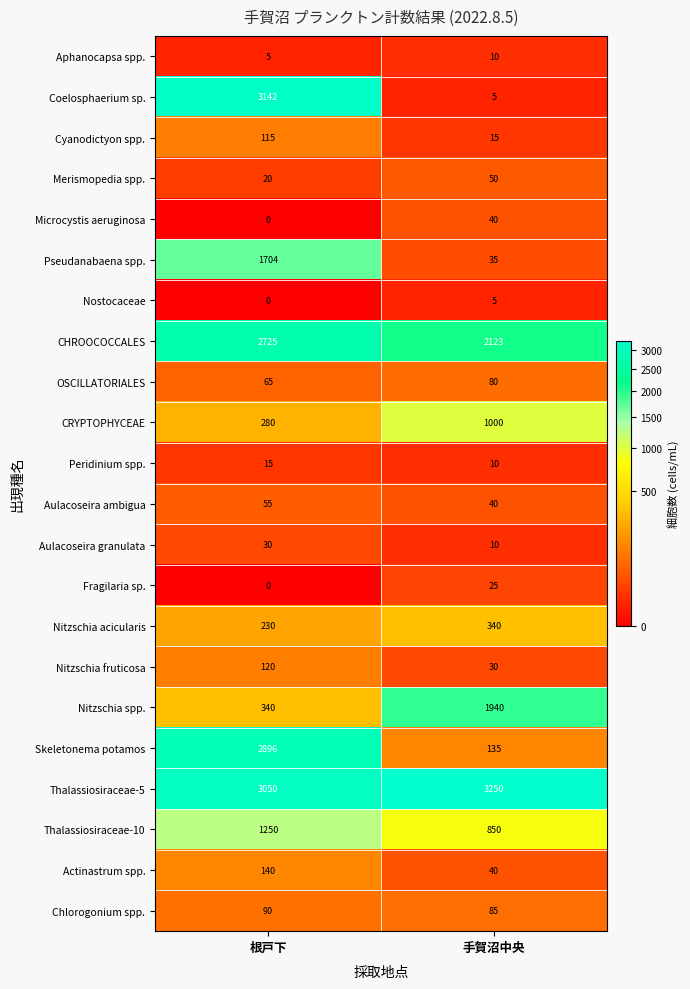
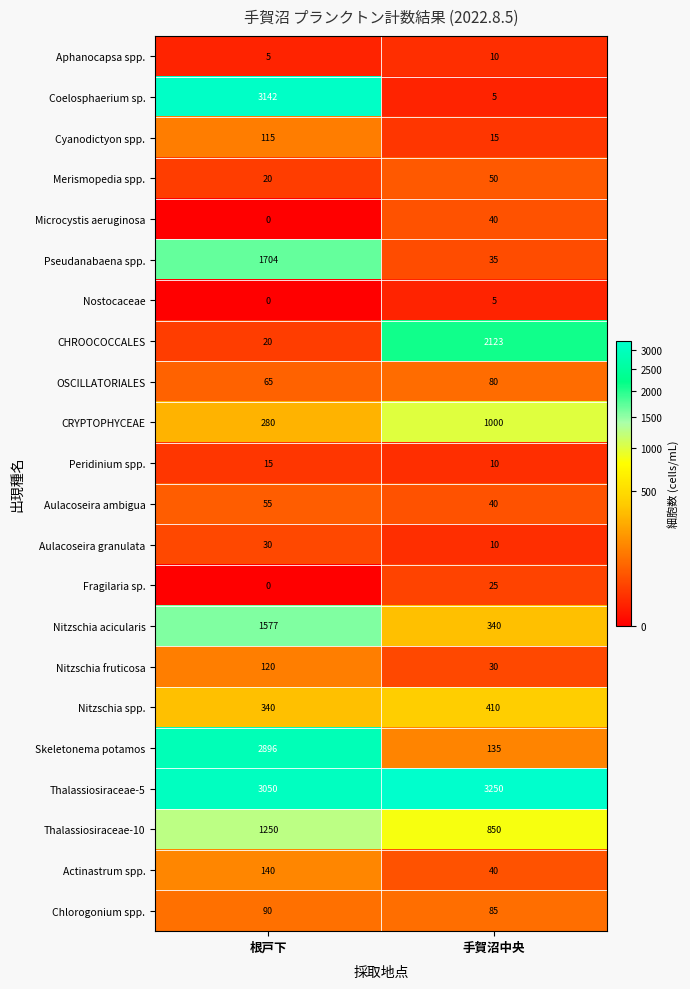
  {
    "Aphanocapsa spp.": {
      "根戸下": 5,
      "手賀沼中央": 10
    },
    "Coelosphaerium sp.": {
      "根戸下": 3142,
      "手賀沼中央": 5
    },
    "Cyanodictyon spp.": {
      "根戸下": 115,
      "手賀沼中央": 15
    },
    "Merismopedia spp.": {
      "根戸下": 20,
      "手賀沼中央": 50
    },
    "Microcystis aeruginosa": {
      "根戸下": 0,
      "手賀沼中央": 40
    },
    "Pseudanabaena spp.": {
      "根戸下": 1704,
      "手賀沼中央": 35
    },
    "Nostocaceae": {
      "根戸下": 0,
      "手賀沼中央": 5
    },
    "CHROOCOCCALES": {
-     "根戸下": 2725,
+     "根戸下": 20,
      "手賀沼中央": 2123
    },
    "OSCILLATORIALES": {
      "根戸下": 65,
      "手賀沼中央": 80
    },
    "CRYPTOPHYCEAE": {
      "根戸下": 280,
      "手賀沼中央": 1000
    },
    "Peridinium spp.": {
      "根戸下": 15,
      "手賀沼中央": 10
    },
    "Aulacoseira ambigua": {
      "根戸下": 55,
      "手賀沼中央": 40
    },
    "Aulacoseira granulata": {
      "根戸下": 30,
      "手賀沼中央": 10
    },
    "Fragilaria sp.": {
      "根戸下": 0,
      "手賀沼中央": 25
    },
    "Nitzschia acicularis": {
-     "根戸下": 230,
+     "根戸下": 1577,
      "手賀沼中央": 340
    },
    "Nitzschia fruticosa": {
      "根戸下": 120,
      "手賀沼中央": 30
    },
    "Nitzschia spp.": {
      "根戸下": 340,
-     "手賀沼中央": 1940
+     "手賀沼中央": 410
    },
    "Skeletonema potamos": {
      "根戸下": 2896,
      "手賀沼中央": 135
    },
    "Thalassiosiraceae-5": {
      "根戸下": 3050,
      "手賀沼中央": 3250
    },
    "Thalassiosiraceae-10": {
      "根戸下": 1250,
      "手賀沼中央": 850
    },
    "Actinastrum spp.": {
      "根戸下": 140,
      "手賀沼中央": 40
    },
    "Chlorogonium spp.": {
      "根戸下": 90,
      "手賀沼中央": 85
    }
  }
